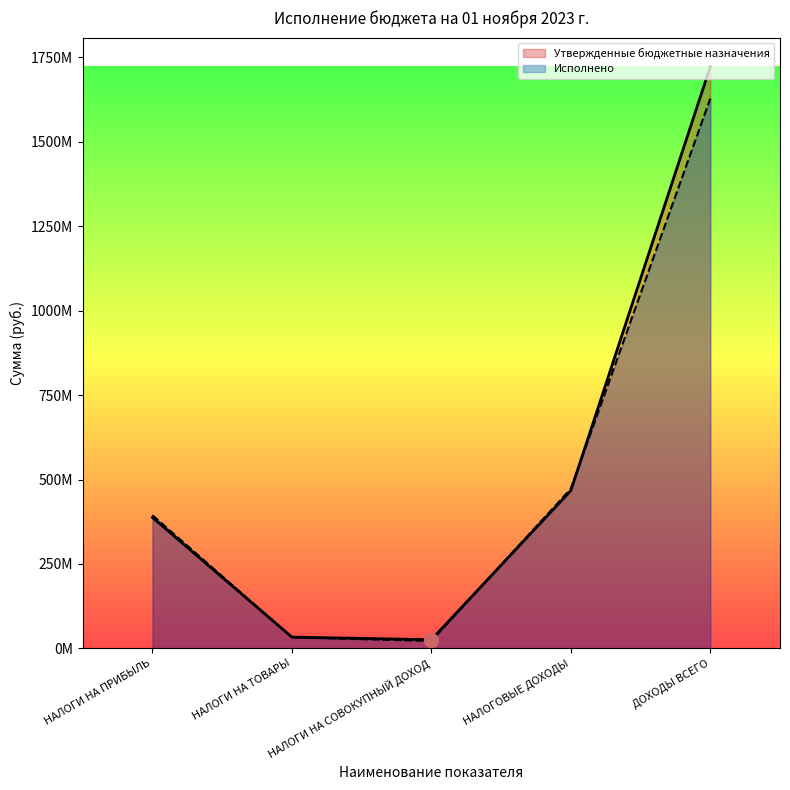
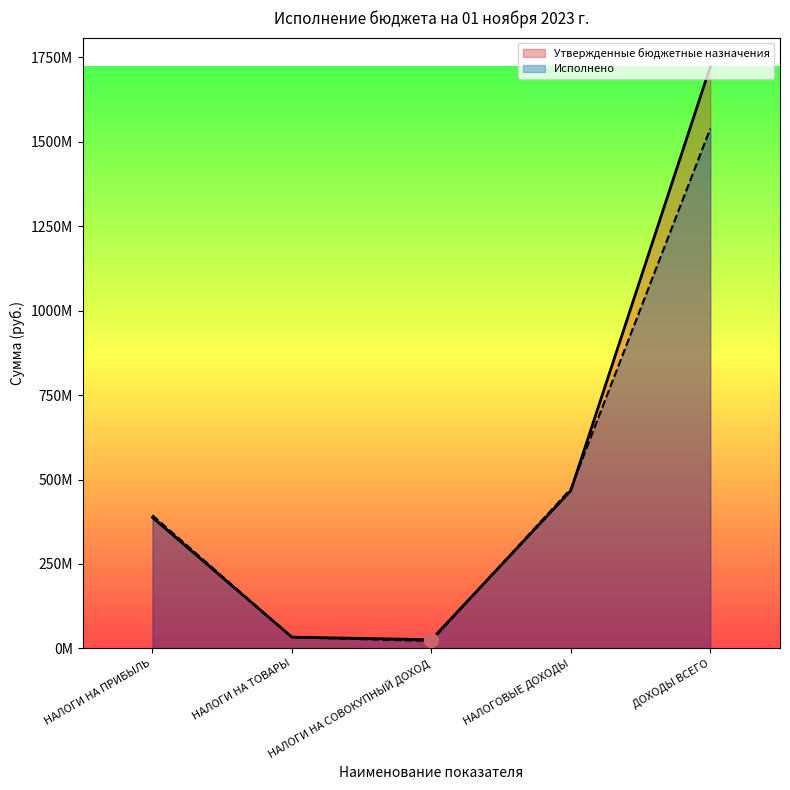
  {
    "Исполнено": {
-     "ДОХОДЫ ВСЕГО": 1630000000
+     "ДОХОДЫ ВСЕГО": 1540000000
    }
  }
